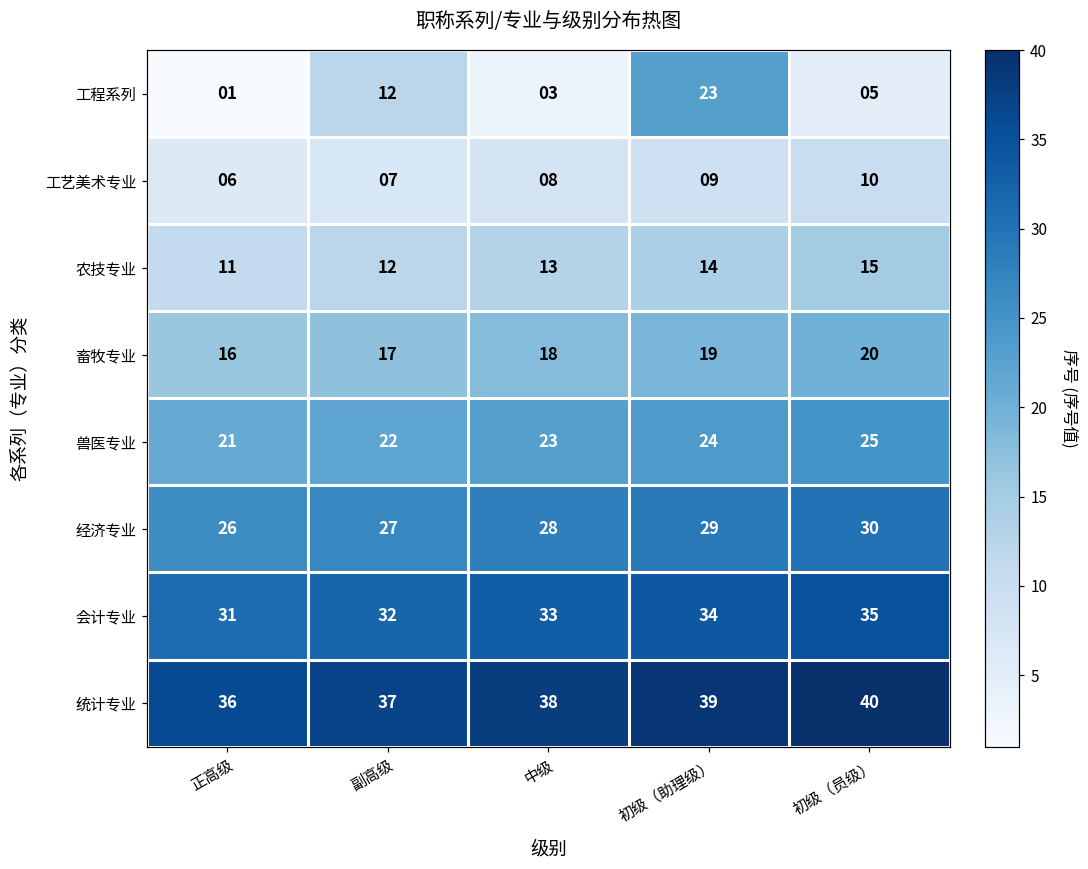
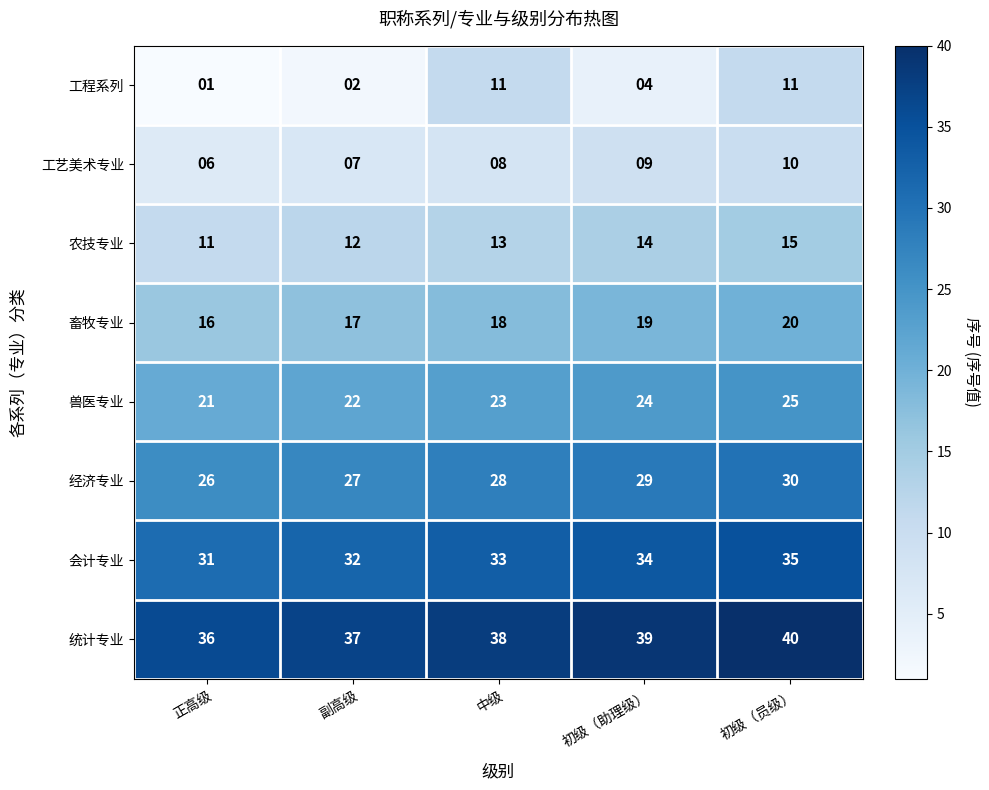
  {
    "工程系列": {
      "正高级": "01",
-     "副高级": "12",
-     "中级": "03",
-     "初级（助理级）": "23",
-     "初级（员级）": "05"
+     "副高级": "02",
+     "中级": "11",
+     "初级（助理级）": "04",
+     "初级（员级）": "11"
    },
    "工艺美术专业": {
      "正高级": "06",
      "副高级": "07",
      "中级": "08",
      "初级（助理级）": "09",
      "初级（员级）": "10"
    },
    "农技专业": {
      "正高级": "11",
      "副高级": "12",
      "中级": "13",
      "初级（助理级）": "14",
      "初级（员级）": "15"
    },
    "畜牧专业": {
      "正高级": "16",
      "副高级": "17",
      "中级": "18",
      "初级（助理级）": "19",
      "初级（员级）": "20"
    },
    "兽医专业": {
      "正高级": "21",
      "副高级": "22",
      "中级": "23",
      "初级（助理级）": "24",
      "初级（员级）": "25"
    },
    "经济专业": {
      "正高级": "26",
      "副高级": "27",
      "中级": "28",
      "初级（助理级）": "29",
      "初级（员级）": "30"
    },
    "会计专业": {
      "正高级": "31",
      "副高级": "32",
      "中级": "33",
      "初级（助理级）": "34",
      "初级（员级）": "35"
    },
    "统计专业": {
      "正高级": "36",
      "副高级": "37",
      "中级": "38",
      "初级（助理级）": "39",
      "初级（员级）": "40"
    }
  }
